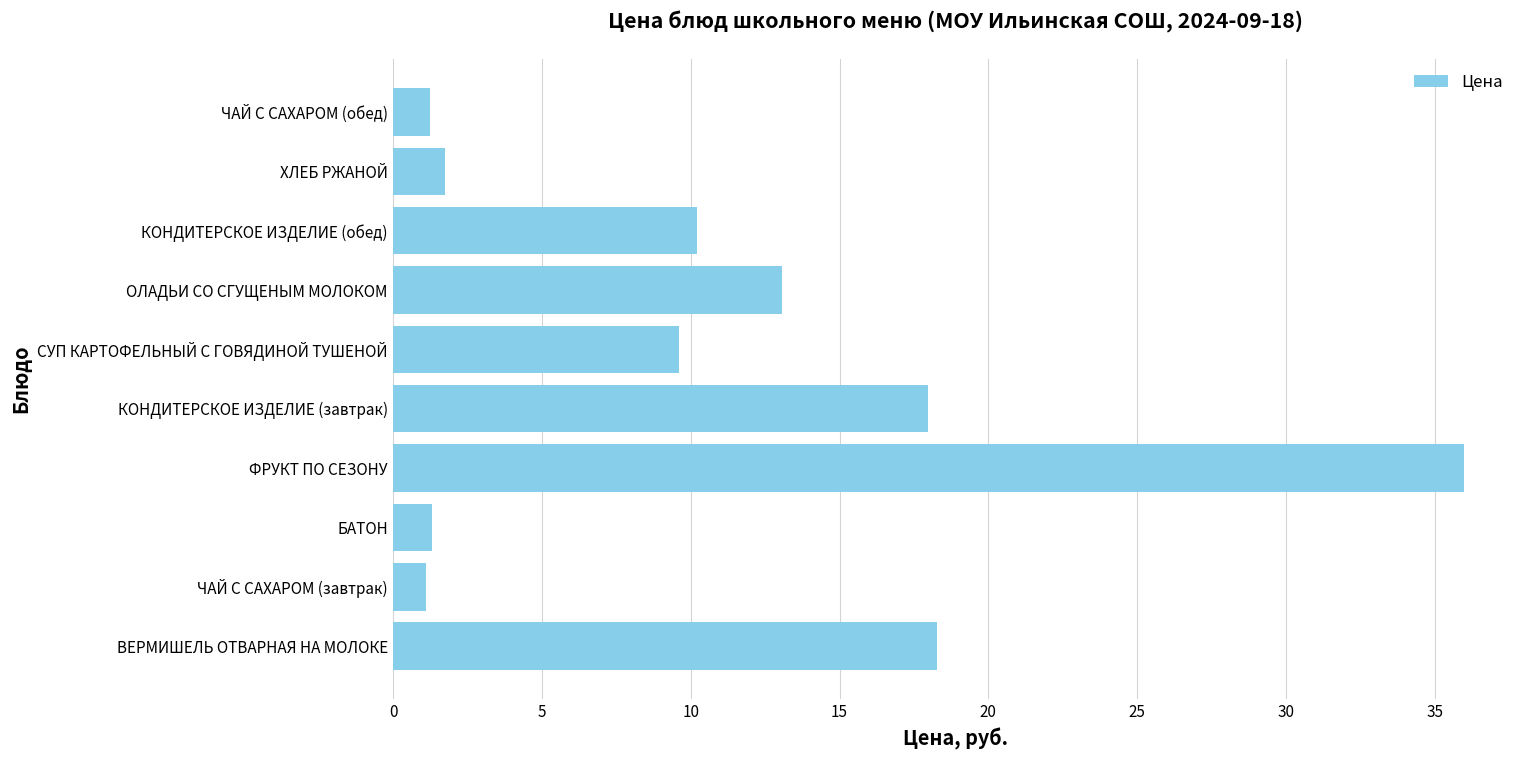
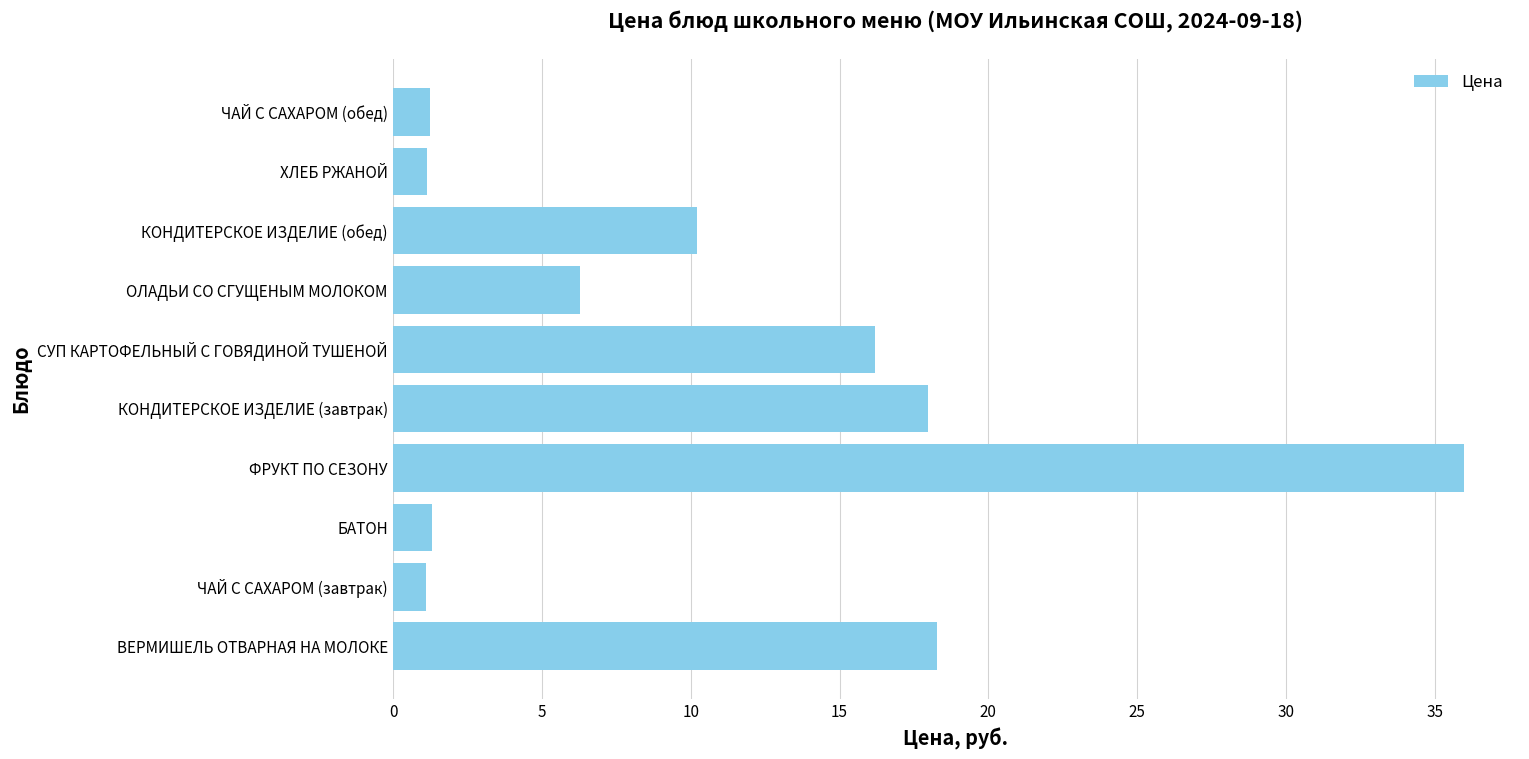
  {
    "ЧАЙ С САХАРОМ (обед)": 1.3,
-   "ХЛЕБ РЖАНОЙ": 1.7,
+   "ХЛЕБ РЖАНОЙ": 1.1,
    "КОНДИТЕРСКОЕ ИЗДЕЛИЕ (обед)": 10.2,
-   "ОЛАДЬИ СО СГУЩЕНЫМ МОЛОКОМ": 13.1,
-   "СУП КАРТОФЕЛЬНЫЙ С ГОВЯДИНОЙ ТУШЕНОЙ": 9.6,
+   "ОЛАДЬИ СО СГУЩЕНЫМ МОЛОКОМ": 6.3,
+   "СУП КАРТОФЕЛЬНЫЙ С ГОВЯДИНОЙ ТУШЕНОЙ": 16.2,
    "КОНДИТЕРСКОЕ ИЗДЕЛИЕ (завтрак)": 18.0,
    "ФРУКТ ПО СЕЗОНУ": 36.0,
    "БАТОН": 1.3,
    "ЧАЙ С САХАРОМ (завтрак)": 1.1,
    "ВЕРМИШЕЛЬ ОТВАРНАЯ НА МОЛОКЕ": 18.3
  }
